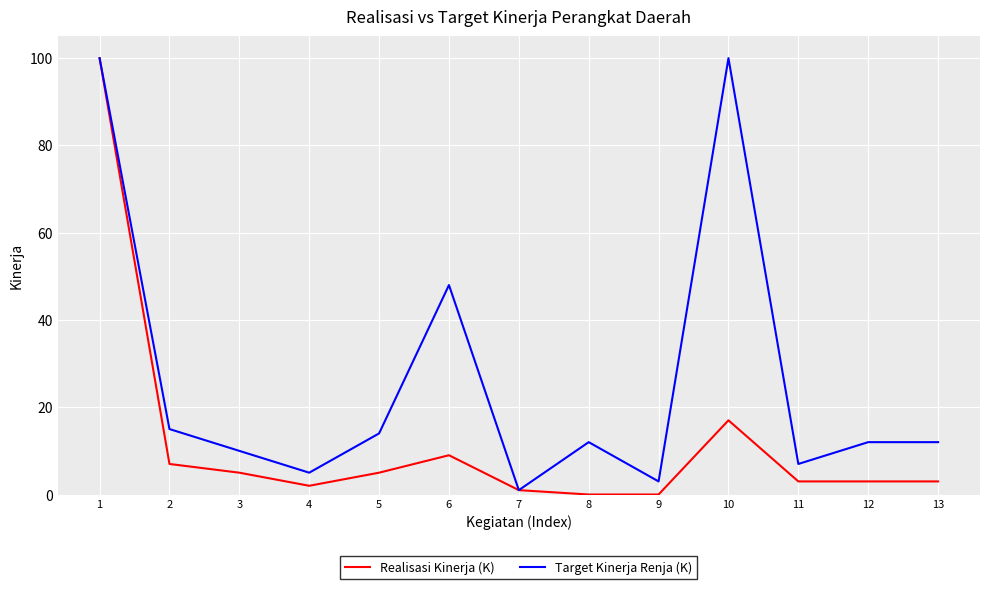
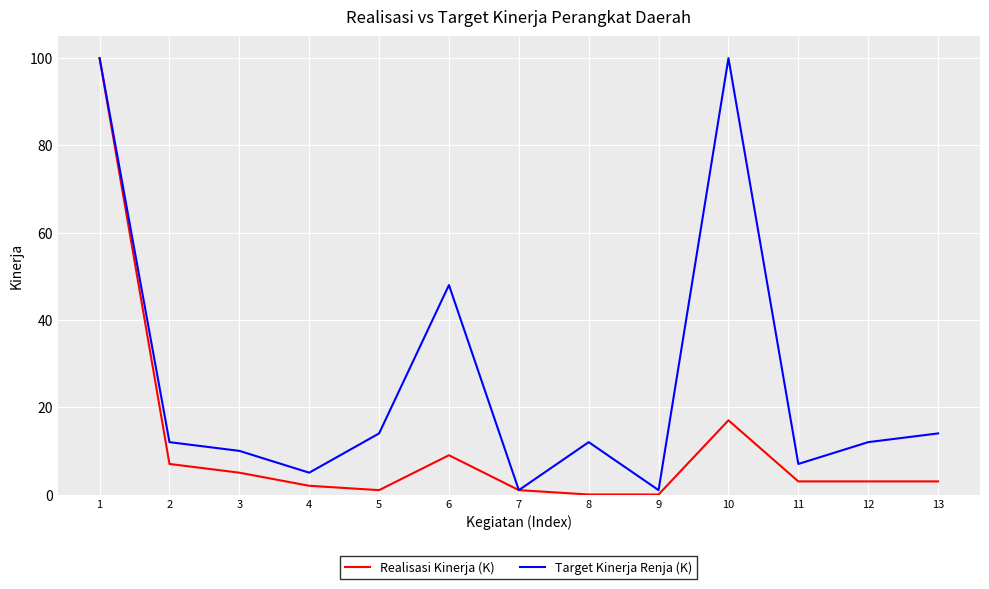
  {
    "Realisasi Kinerja (K)": {
      "2": 7,
      "3": 5,
      "4": 2,
-     "5": 5,
+     "5": 1,
      "6": 9,
      "8": 0,
      "9": 0,
      "10": 17,
      "11": 3,
      "12": 3,
      "13": 3
    },
    "Target Kinerja Renja (K)": {
-     "2": 15,
+     "2": 12,
      "3": 10,
      "4": 5,
      "5": 14,
      "6": 48,
      "8": 12,
-     "9": 3,
+     "9": 1,
      "10": 100,
      "11": 7,
      "12": 12,
-     "13": 12
+     "13": 14
    }
  }
